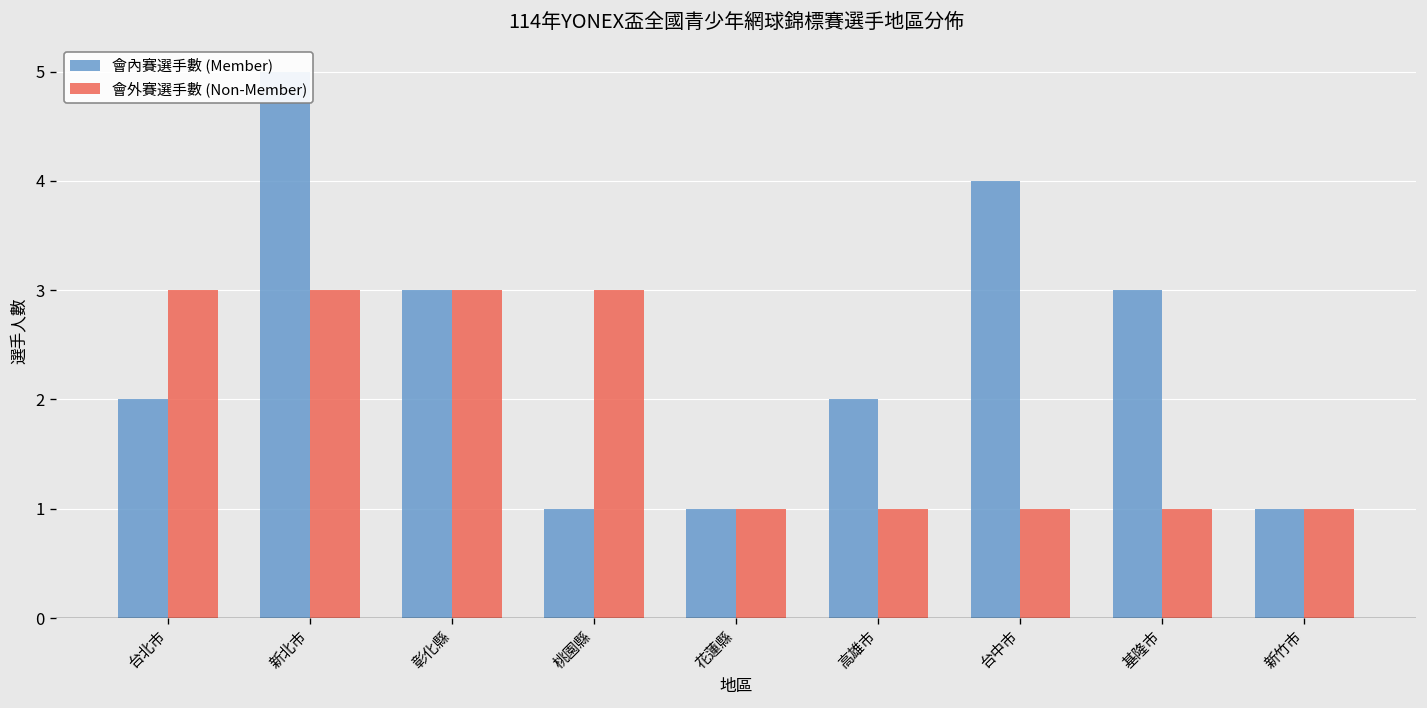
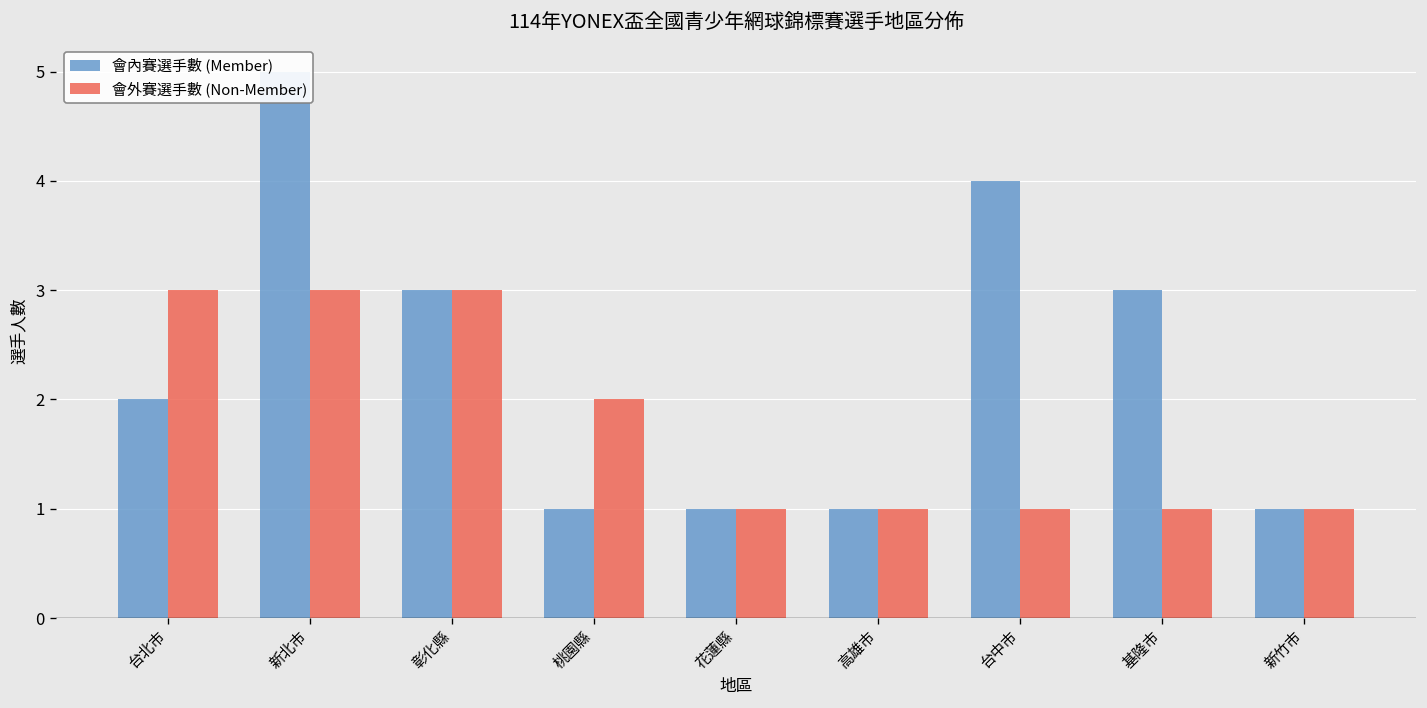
  {
    "會內賽選手數 (Member)": {
      "台北市": 2,
      "彰化縣": 3,
      "桃園縣": 1,
      "花蓮縣": 1,
-     "高雄市": 2,
+     "高雄市": 1,
      "台中市": 4,
      "基隆市": 3,
      "新竹市": 1
    },
    "會外賽選手數 (Non-Member)": {
      "台北市": 3,
      "新北市": 3,
      "彰化縣": 3,
-     "桃園縣": 3,
+     "桃園縣": 2,
      "花蓮縣": 1,
      "高雄市": 1,
      "台中市": 1,
      "基隆市": 1,
      "新竹市": 1
    }
  }
